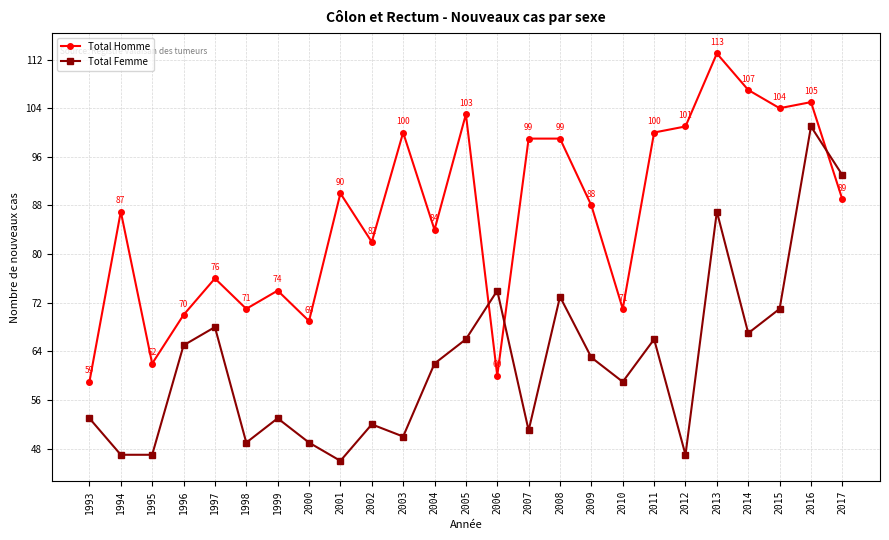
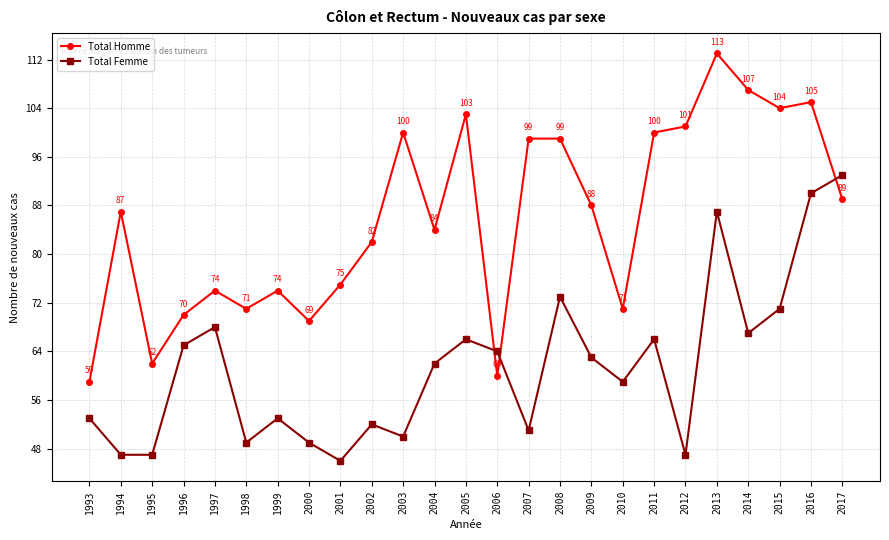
  {
    "Total Homme": {
      "1993": 59,
      "1994": 87,
      "1995": 62,
      "1996": 70,
-     "1997": 76,
+     "1997": 74,
      "1998": 71,
      "1999": 74,
      "2000": 69,
-     "2001": 90,
+     "2001": 75,
      "2002": 82,
      "2003": 100,
      "2004": 84,
      "2005": 103,
      "2006": 60,
      "2007": 99,
      "2008": 99,
      "2009": 88,
      "2010": 71,
      "2011": 100,
      "2012": 101,
      "2013": 113,
      "2014": 107,
      "2015": 104,
      "2016": 105,
      "2017": 89
    },
    "Total Femme": {
      "1993": 53,
      "1994": 47,
      "1995": 47,
      "1996": 65,
      "1997": 68,
      "1998": 49,
      "1999": 53,
      "2000": 49,
      "2001": 46,
      "2002": 52,
      "2003": 50,
      "2004": 62,
      "2005": 66,
-     "2006": 74,
+     "2006": 64,
      "2007": 51,
      "2008": 73,
      "2009": 63,
      "2010": 59,
      "2011": 66,
      "2012": 47,
      "2013": 87,
      "2014": 67,
      "2015": 71,
-     "2016": 101,
+     "2016": 90,
      "2017": 93
    }
  }
